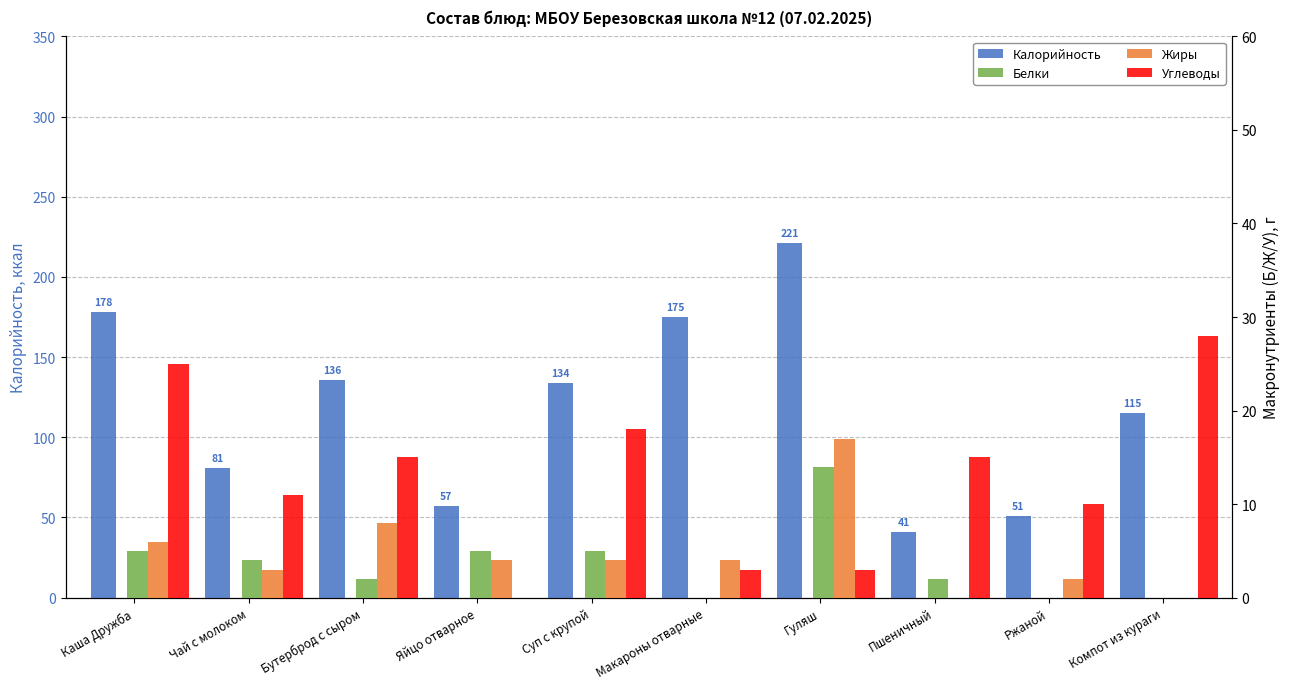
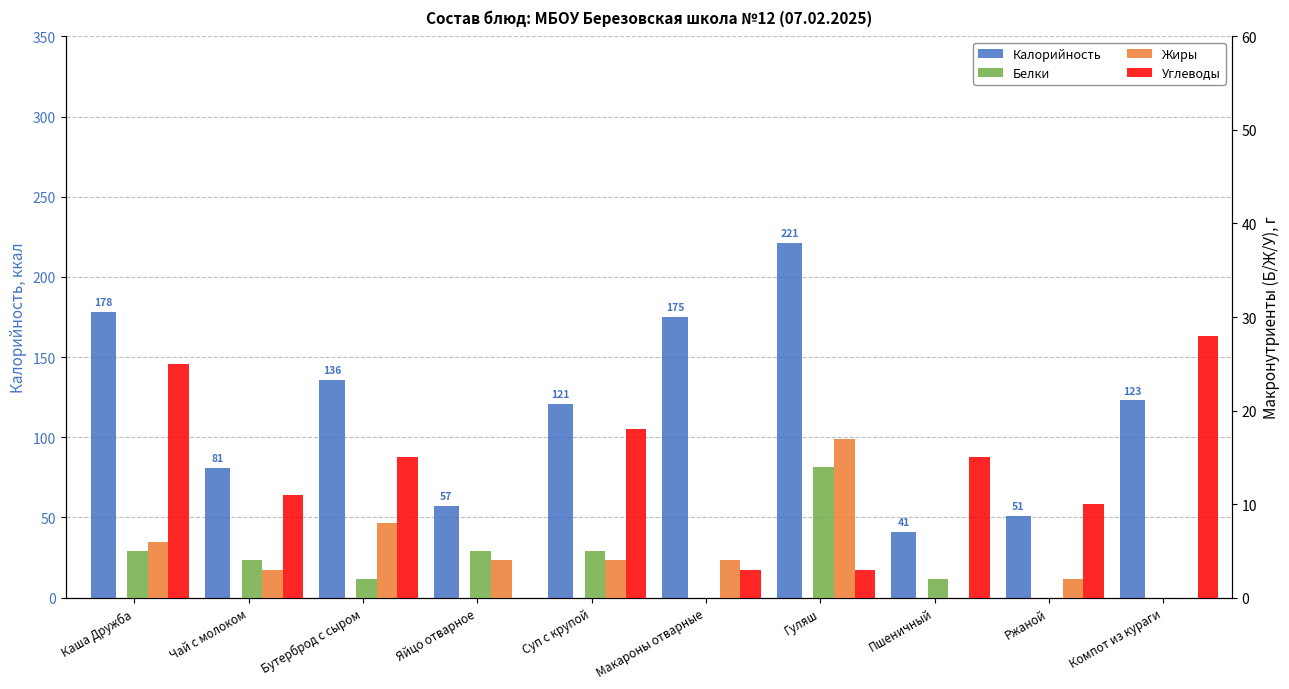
  {
    "Калорийность": {
      "Каша Дружба": 178,
      "Чай с молоком": 81,
      "Бутерброд с сыром": 136,
      "Яйцо отварное": 57,
-     "Суп с крупой": 134,
+     "Суп с крупой": 121,
      "Макароны отварные": 175,
      "Гуляш": 221,
      "Пшеничный": 41,
      "Ржаной": 51,
-     "Компот из кураги": 115
+     "Компот из кураги": 123
    }
  }
